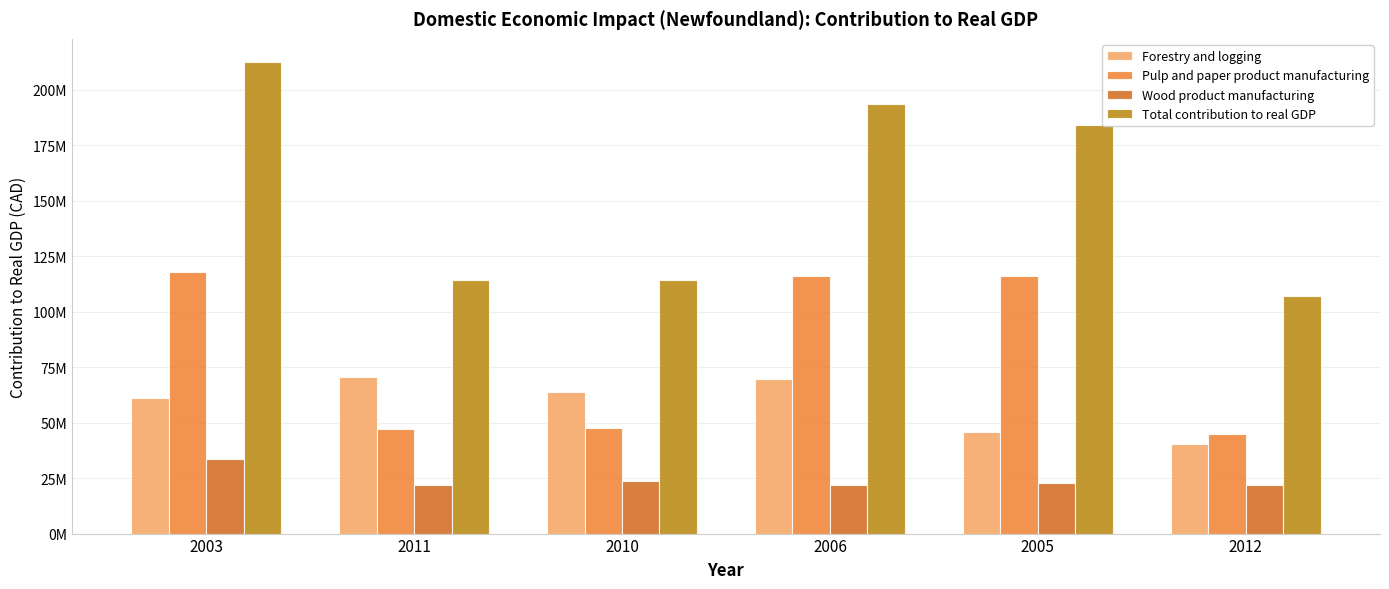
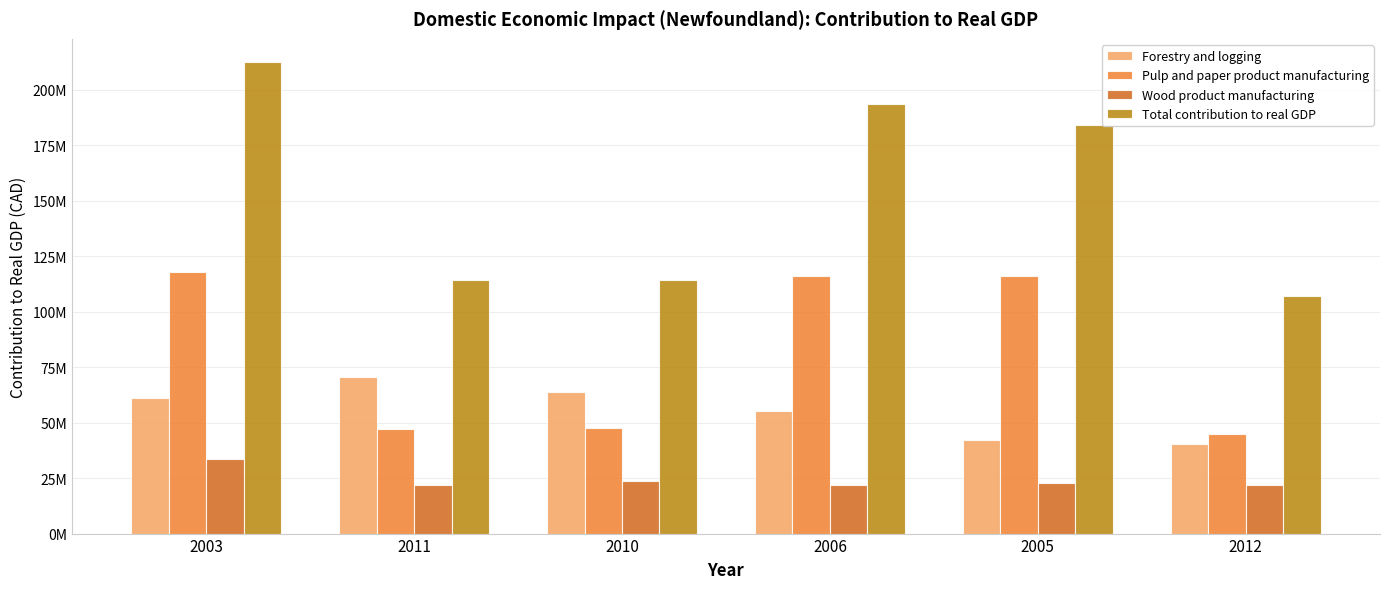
  {
    "Forestry and logging": {
      "2003": 61000000,
      "2011": 70000000,
      "2010": 64000000,
-     "2006": 70000000,
-     "2005": 46000000,
+     "2006": 55000000,
+     "2005": 42000000,
      "2012": 40000000
    }
  }
